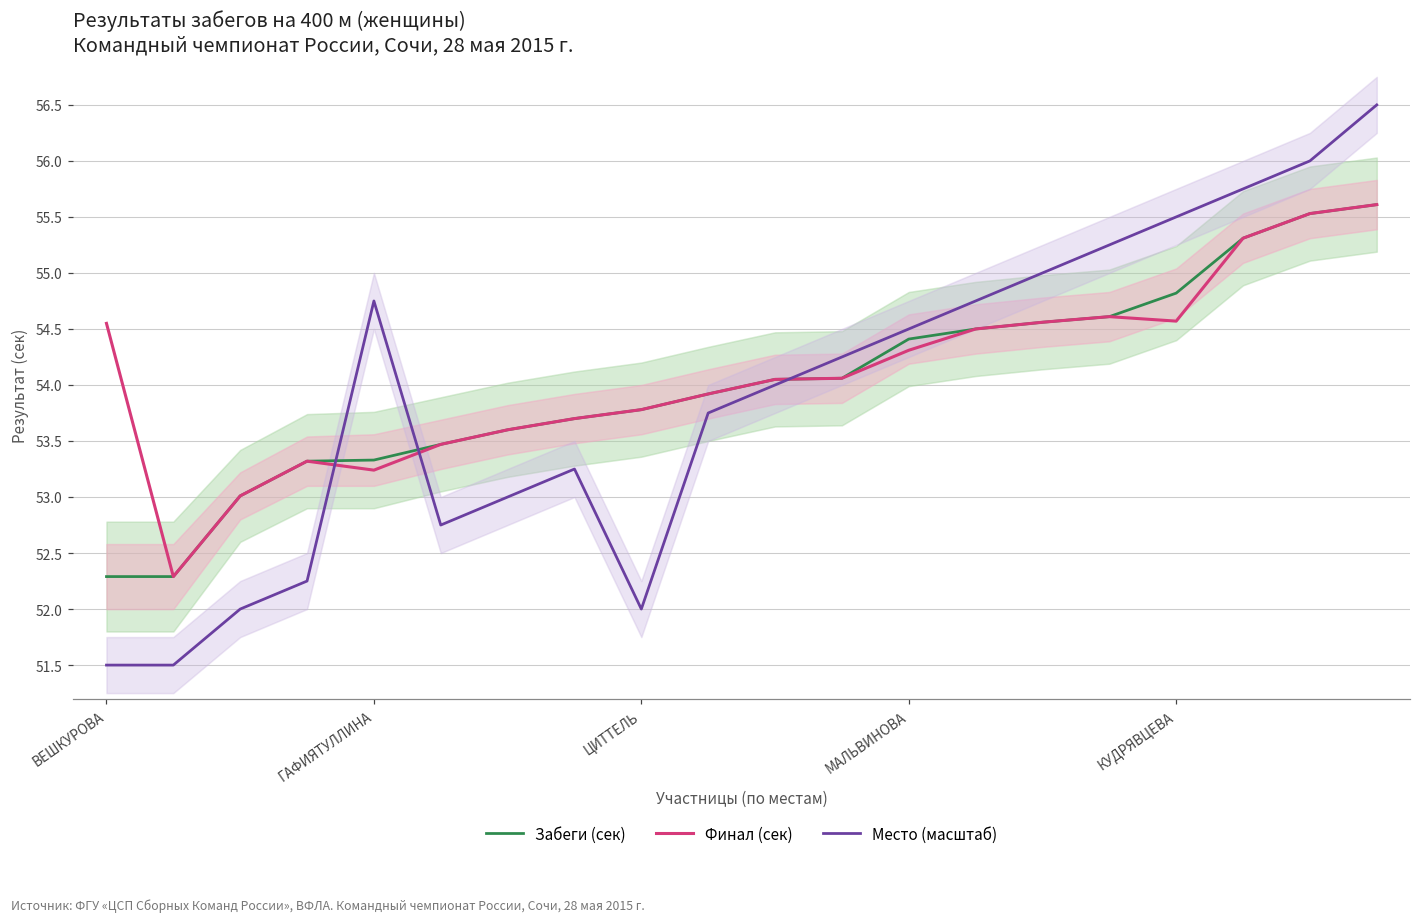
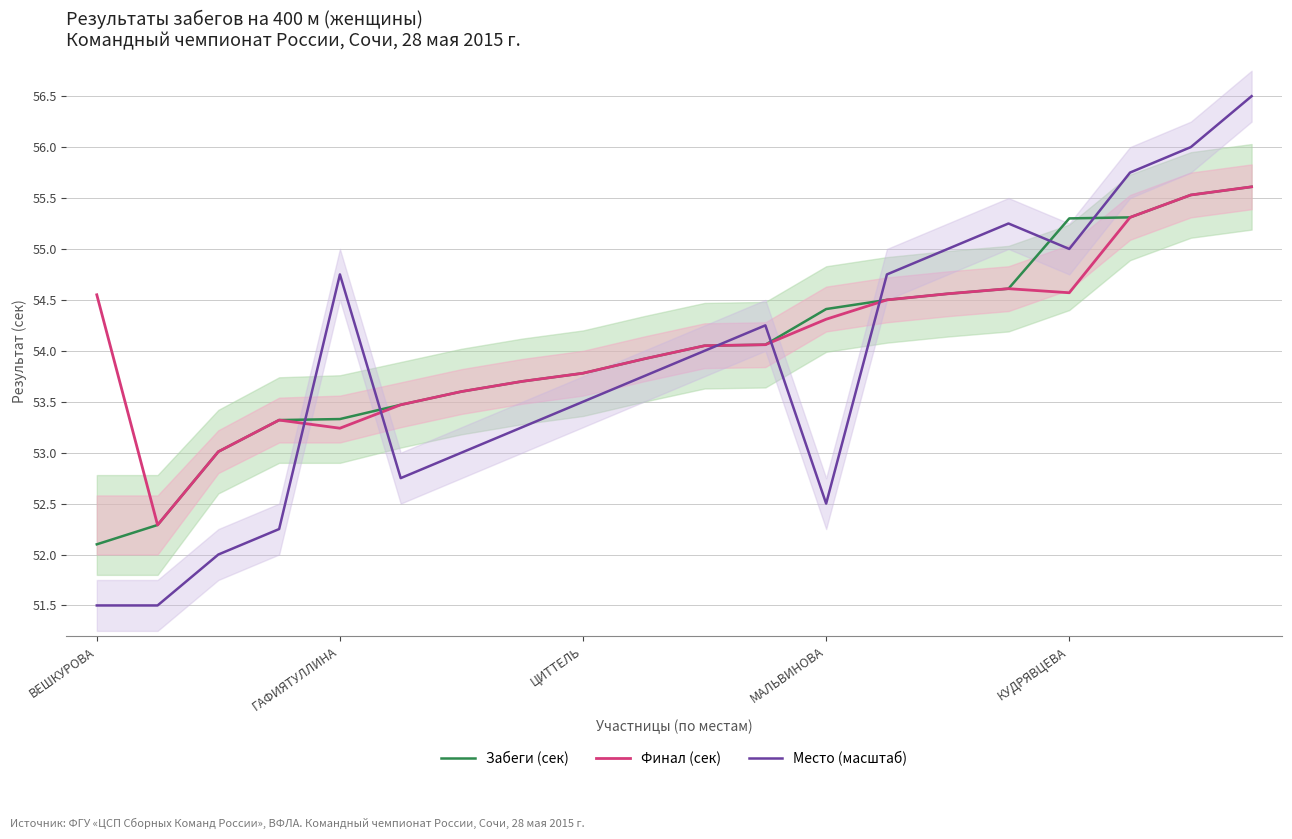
  {
    "Забеги (сек)": {
-     "ВЕШКУРОВА": 52.29,
+     "ВЕШКУРОВА": 52.10,
      "ГАФИЯТУЛЛИНА": 53.33,
      "МАЛЬВИНОВА": 54.41,
-     "КУДРЯВЦЕВА": 54.82
+     "КУДРЯВЦЕВА": 55.30
    },
    "Финал (сек)": {
      "ВЕШКУРОВА": 54.55,
      "ГАФИЯТУЛЛИНА": 53.24,
      "МАЛЬВИНОВА": 54.31,
      "КУДРЯВЦЕВА": 54.57
    },
    "Место (масштаб)": {
      "ВЕШКУРОВА": 51.50,
      "ГАФИЯТУЛЛИНА": 54.75,
-     "ЦИТТЕЛЬ": 52.00,
-     "МАЛЬВИНОВА": 54.50,
-     "КУДРЯВЦЕВА": 55.50
+     "ЦИТТЕЛЬ": 53.50,
+     "МАЛЬВИНОВА": 52.50,
+     "КУДРЯВЦЕВА": 55.00
    }
  }
